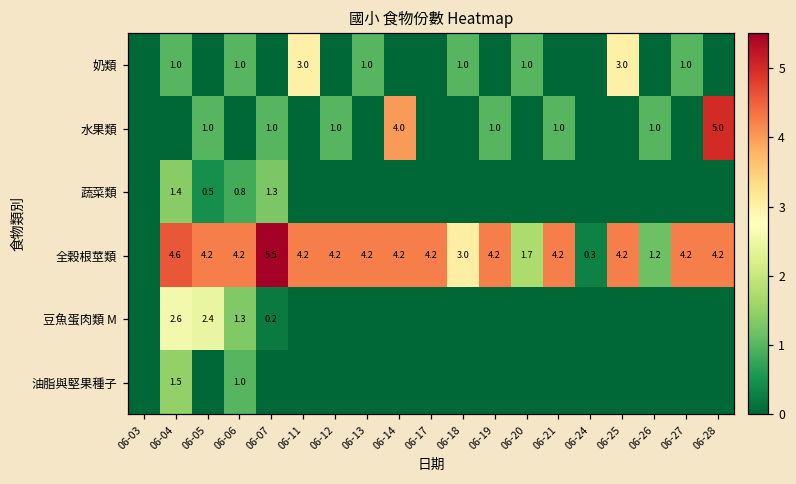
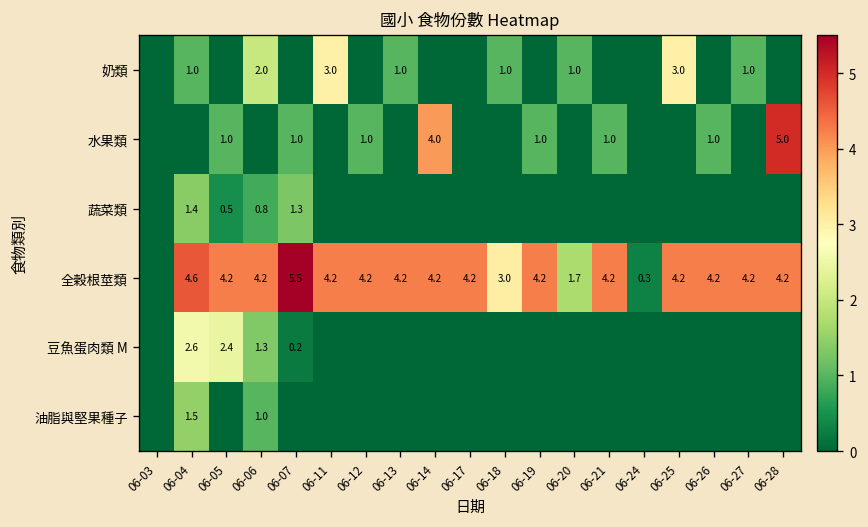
  {
    "奶類": {
      "06-04": 1.0,
-     "06-06": 1.0,
+     "06-06": 2.0,
      "06-11": 3.0,
      "06-13": 1.0,
      "06-18": 1.0,
      "06-20": 1.0,
      "06-25": 3.0,
      "06-27": 1.0
    },
    "水果類": {
      "06-05": 1.0,
      "06-07": 1.0,
      "06-12": 1.0,
      "06-14": 4.0,
      "06-19": 1.0,
      "06-21": 1.0,
      "06-26": 1.0,
      "06-28": 5.0
    },
    "蔬菜類": {
      "06-04": 1.4,
      "06-05": 0.5,
      "06-06": 0.8,
      "06-07": 1.3
    },
    "全穀根莖類": {
      "06-04": 4.6,
      "06-05": 4.2,
      "06-06": 4.2,
      "06-07": 5.5,
      "06-11": 4.2,
      "06-12": 4.2,
      "06-13": 4.2,
      "06-14": 4.2,
      "06-17": 4.2,
      "06-18": 3.0,
      "06-19": 4.2,
      "06-20": 1.7,
      "06-21": 4.2,
      "06-24": 0.3,
      "06-25": 4.2,
-     "06-26": 1.2,
+     "06-26": 4.2,
      "06-27": 4.2,
      "06-28": 4.2
    },
    "豆魚蛋肉類 M": {
      "06-04": 2.6,
      "06-05": 2.4,
      "06-06": 1.3,
      "06-07": 0.2
    },
    "油脂與堅果種子": {
      "06-04": 1.5,
      "06-06": 1.0
    }
  }
